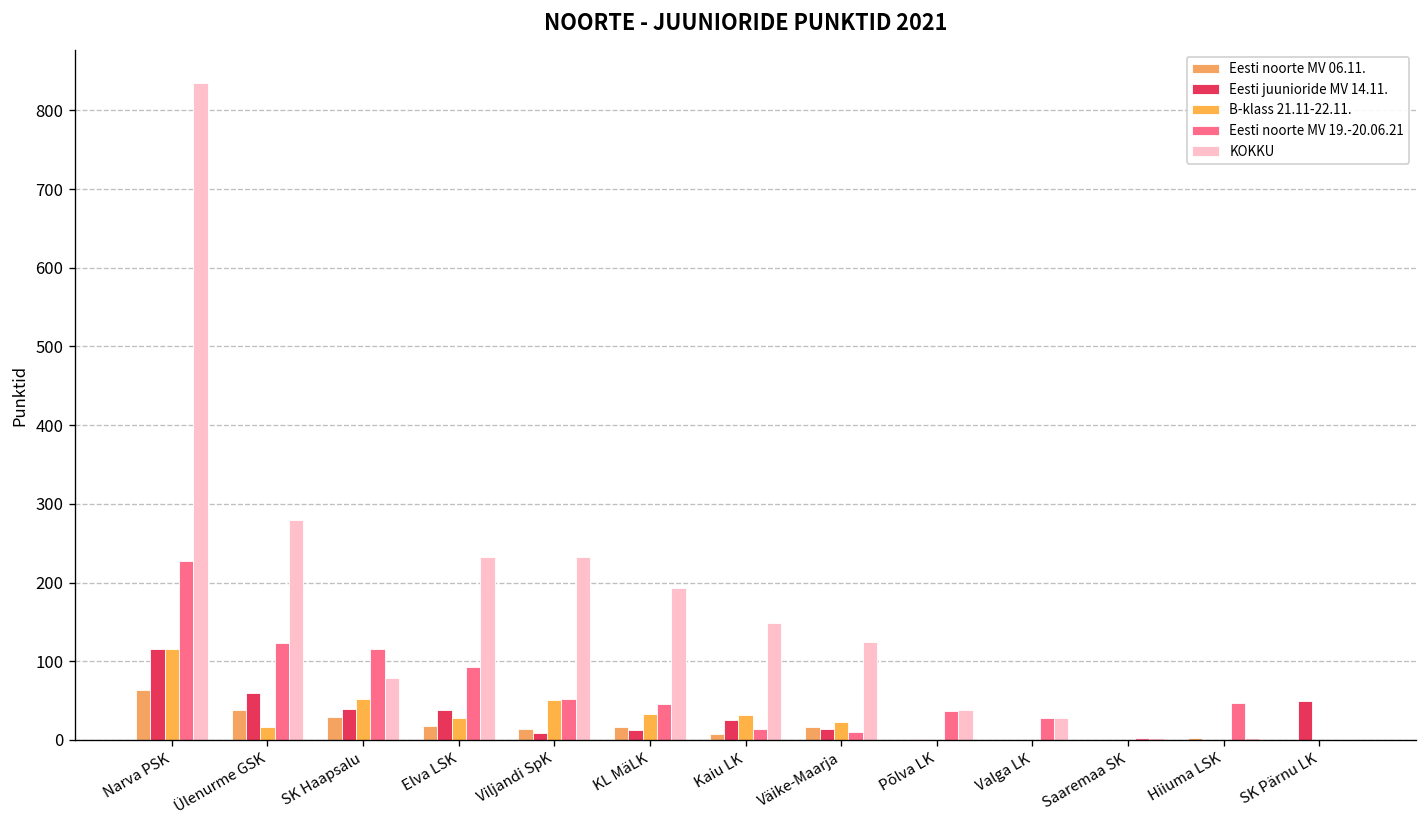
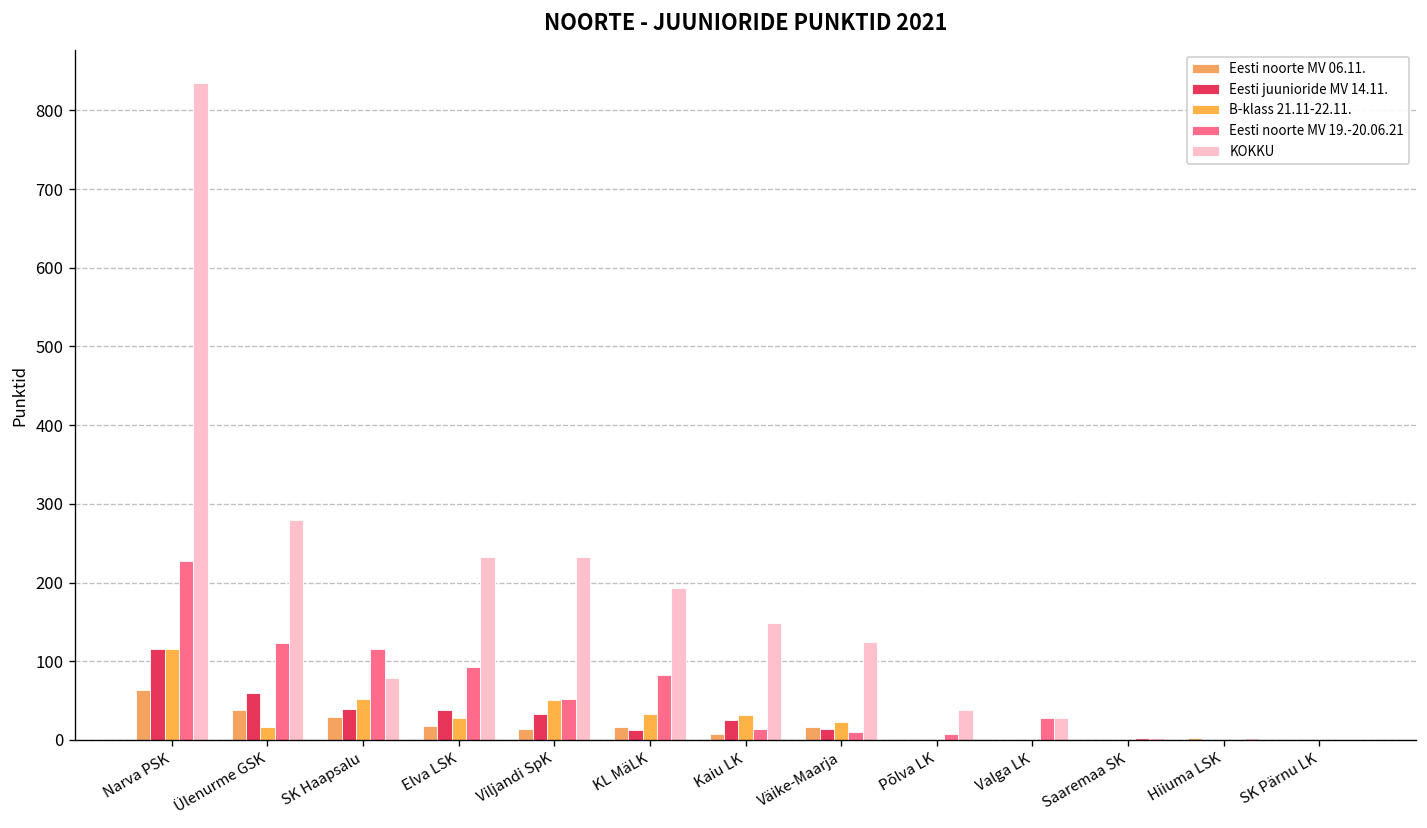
  {
    "Eesti juunioride MV 14.11.": {
      "Narva PSK": 120,
      "Ülenurme GSK": 60,
      "SK Haapsalu": 40,
      "Elva LSK": 40,
-     "Viljandi SpK": 10,
+     "Viljandi SpK": 30,
      "KL MäLK": 10,
      "Kaiu LK": 30,
      "Väike-Maarja": 10,
      "Valga LK": 0,
      "Saaremaa SK": 0,
      "Hiiuma LSK": 0,
-     "SK Pärnu LK": 50
+     "SK Pärnu LK": 0
    },
    "Eesti noorte MV 19.-20.06.21": {
      "Narva PSK": 230,
      "Ülenurme GSK": 120,
      "SK Haapsalu": 120,
      "Elva LSK": 90,
      "Viljandi SpK": 50,
-     "KL MäLK": 50,
+     "KL MäLK": 80,
      "Kaiu LK": 10,
      "Väike-Maarja": 10,
-     "Põlva LK": 40,
+     "Põlva LK": 10,
      "Valga LK": 30,
-     "Hiiuma LSK": 50,
+     "Hiiuma LSK": 0,
      "SK Pärnu LK": 0
    },
    "KOKKU": {
      "Narva PSK": 840,
      "Ülenurme GSK": 280,
      "SK Haapsalu": 80,
      "Elva LSK": 230,
      "Viljandi SpK": 230,
      "KL MäLK": 190,
      "Kaiu LK": 150,
      "Väike-Maarja": 120,
      "Põlva LK": 40,
      "Valga LK": 30
    }
  }
